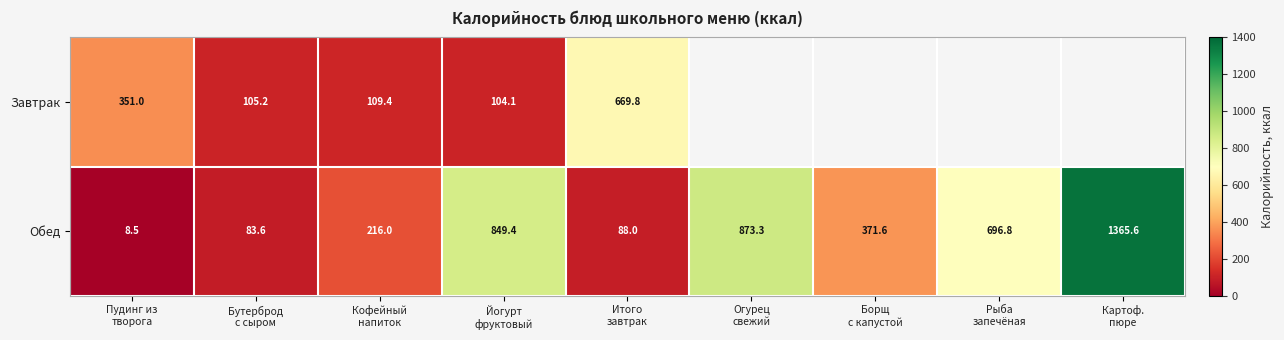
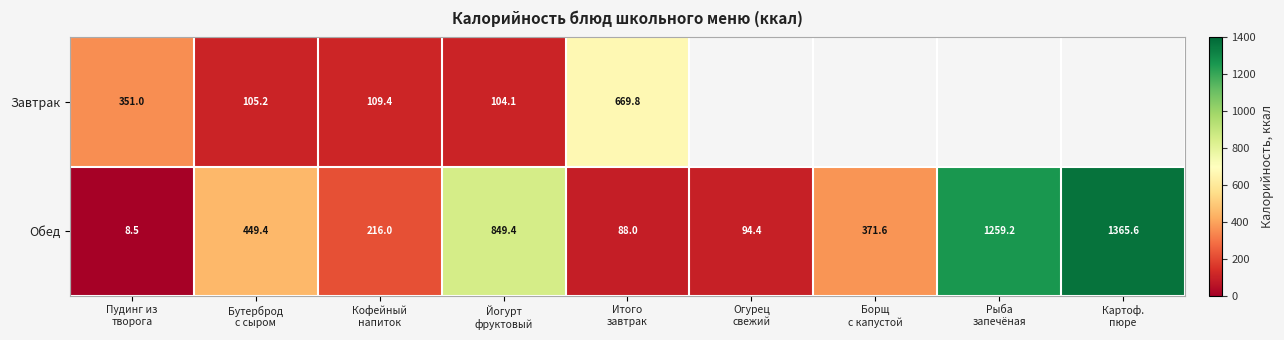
  {
    "Завтрак": {
      "Пудинг из творога": 351.0,
      "Бутерброд с сыром": 105.2,
      "Кофейный напиток": 109.4,
      "Йогурт фруктовый": 104.1,
      "Итого завтрак": 669.8
    },
    "Обед": {
      "Пудинг из творога": 8.5,
-     "Бутерброд с сыром": 83.6,
+     "Бутерброд с сыром": 449.4,
      "Кофейный напиток": 216.0,
      "Йогурт фруктовый": 849.4,
      "Итого завтрак": 88.0,
-     "Огурец свежий": 873.3,
+     "Огурец свежий": 94.4,
      "Борщ с капустой": 371.6,
-     "Рыба запечёная": 696.8,
+     "Рыба запечёная": 1259.2,
      "Картоф. пюре": 1365.6
    }
  }
